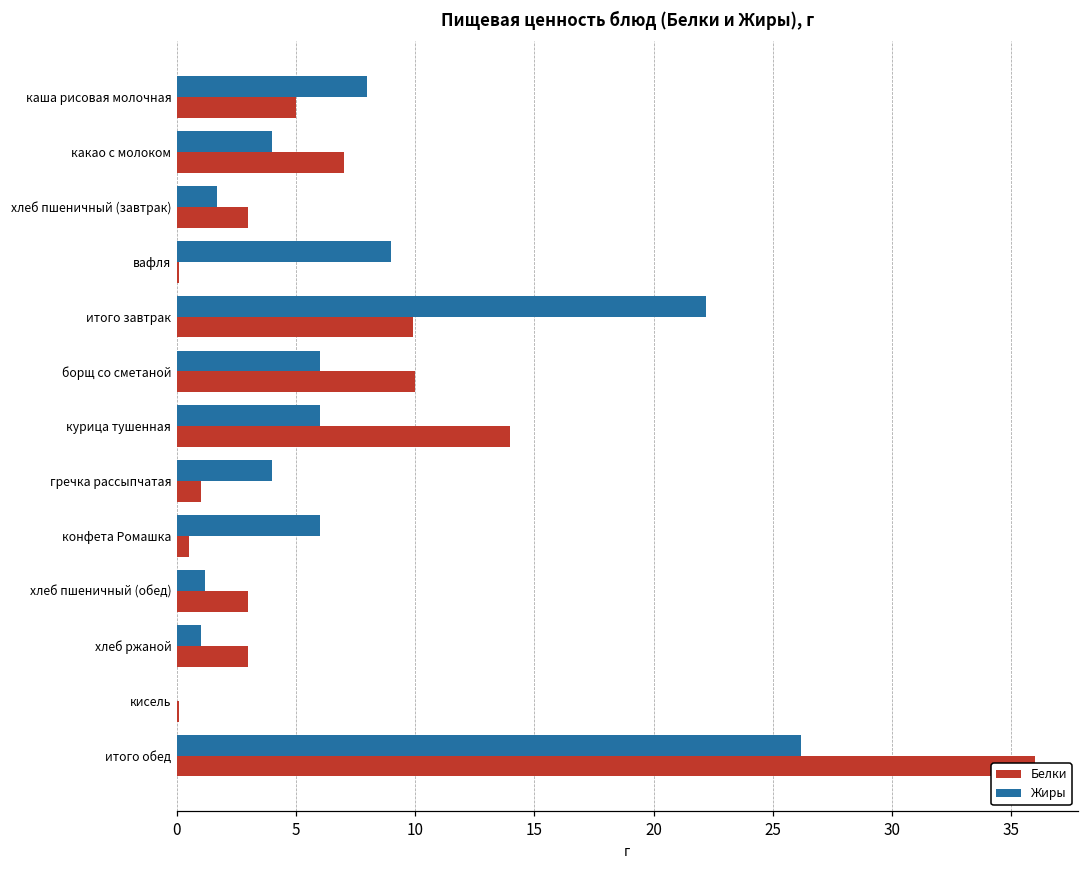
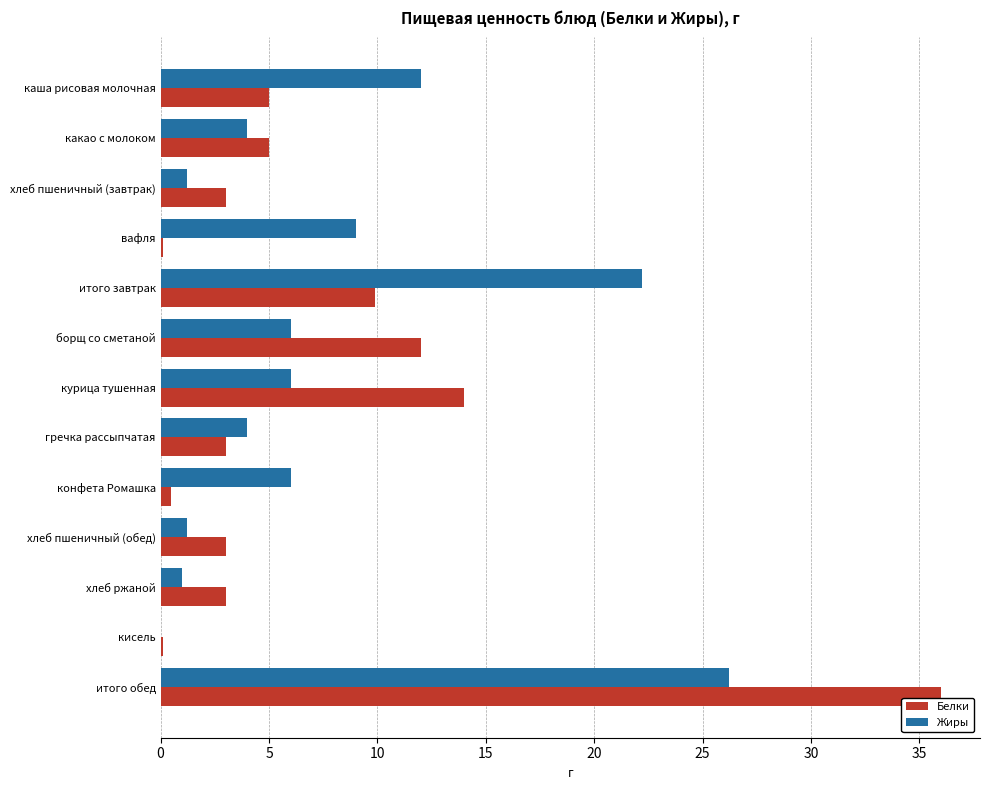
  {
    "Белки": {
      "каша рисовая молочная": 5,
-     "какао с молоком": 7,
+     "какао с молоком": 5,
      "хлеб пшеничный (завтрак)": 3,
      "итого завтрак": 10,
-     "борщ со сметаной": 10,
+     "борщ со сметаной": 12,
      "курица тушенная": 14,
-     "гречка рассыпчатая": 1,
+     "гречка рассыпчатая": 3,
      "конфета Ромашка": 0.5,
      "хлеб пшеничный (обед)": 3,
      "хлеб ржаной": 3,
      "итого обед": 36
    },
    "Жиры": {
-     "каша рисовая молочная": 8,
+     "каша рисовая молочная": 12,
      "какао с молоком": 4.0,
-     "хлеб пшеничный (завтрак)": 1.7,
+     "хлеб пшеничный (завтрак)": 1.2,
      "вафля": 9.0,
      "итого завтрак": 22.2,
      "борщ со сметаной": 6.0,
      "курица тушенная": 6.0,
      "гречка рассыпчатая": 4.0,
      "конфета Ромашка": 6.0,
      "хлеб пшеничный (обед)": 1.2,
      "хлеб ржаной": 1.0,
      "кисель": 0.0,
      "итого обед": 26.2
    }
  }
